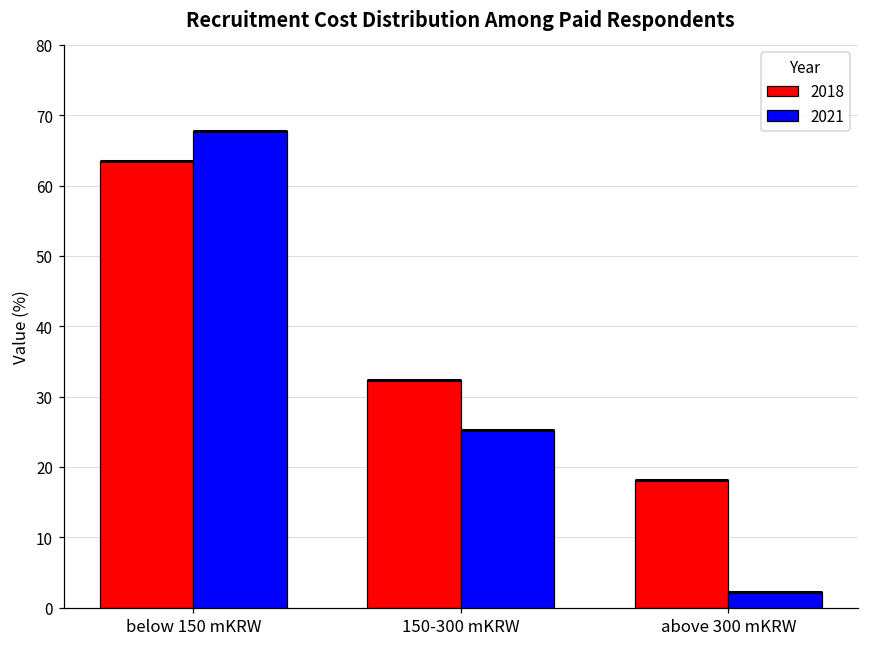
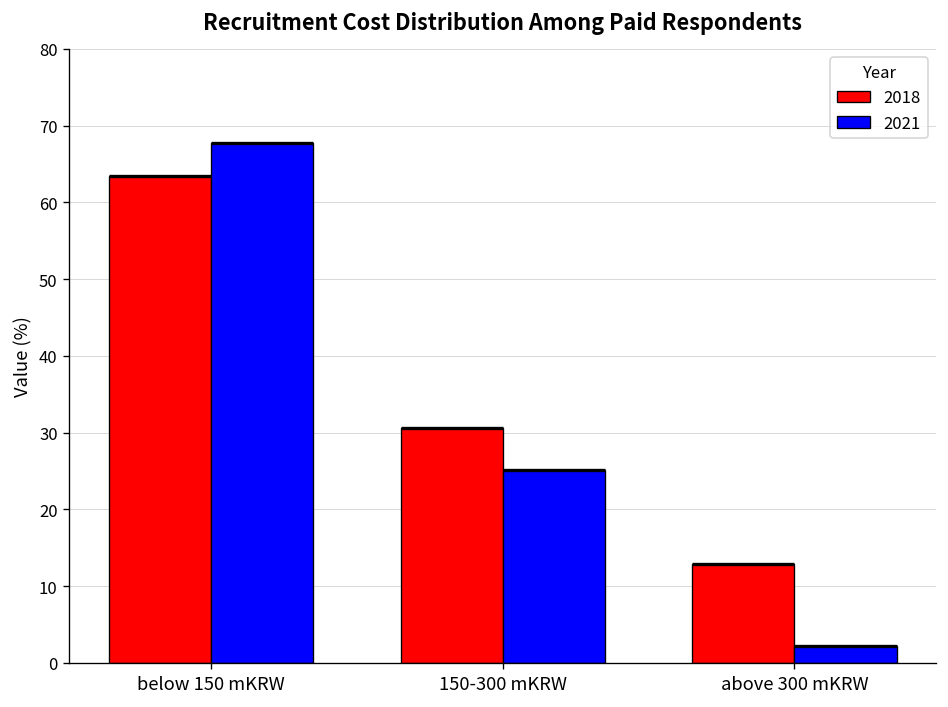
  {
    "2018": {
      "below 150 mKRW": 64,
-     "150-300 mKRW": 32,
-     "above 300 mKRW": 18
+     "150-300 mKRW": 31,
+     "above 300 mKRW": 13
    },
    "2021": {
      "below 150 mKRW": 68,
      "150-300 mKRW": 25,
      "above 300 mKRW": 2
    }
  }
